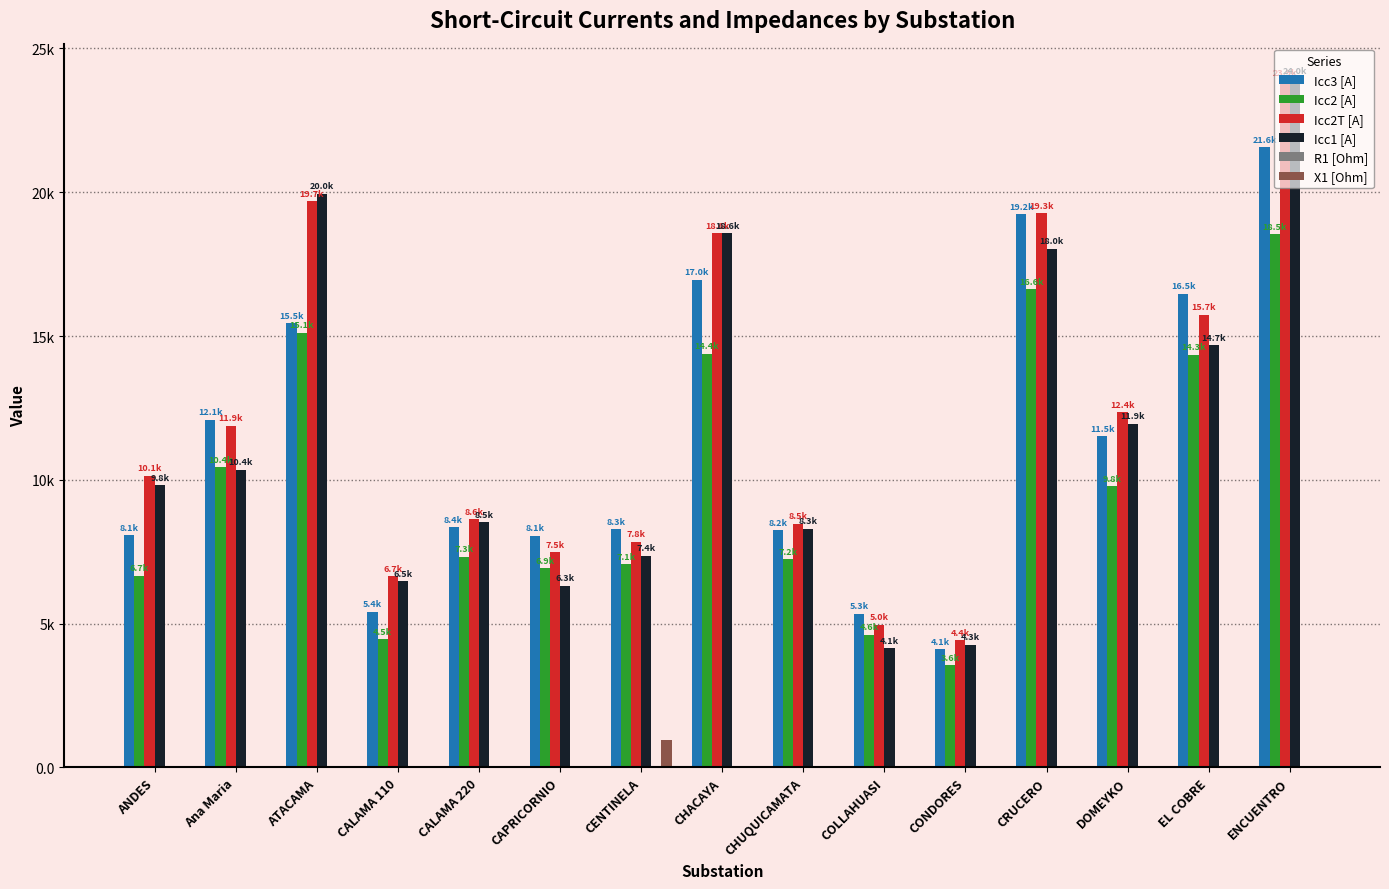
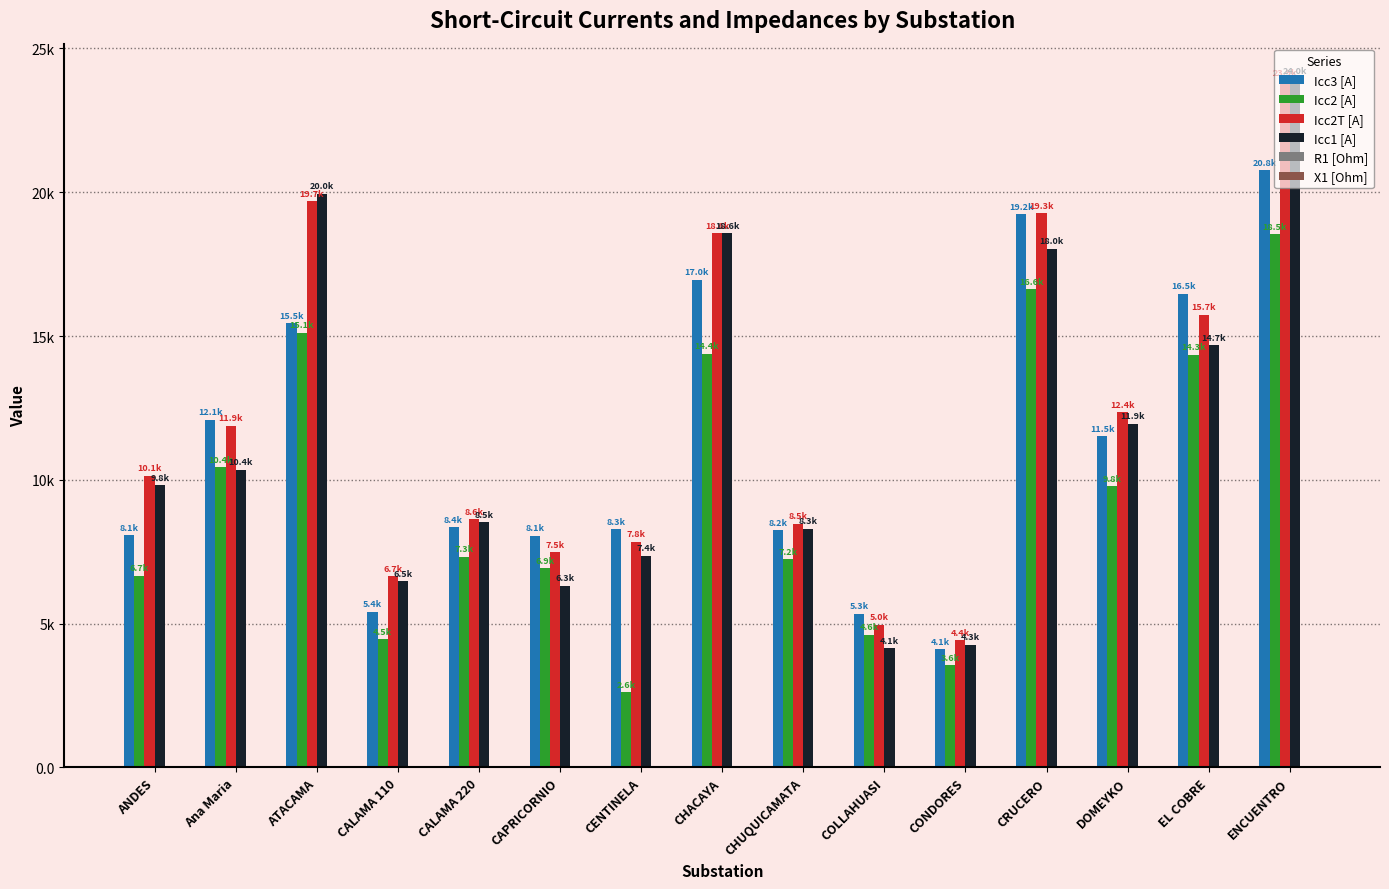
  {
    "Icc3 [A]": {
      "ANDES": "8.1k",
      "Ana Maria": "12.1k",
      "ATACAMA": "15.5k",
      "CALAMA 110": "5.4k",
      "CALAMA 220": "8.4k",
      "CAPRICORNIO": "8.1k",
      "CENTINELA": "8.3k",
      "CHACAYA": "17.0k",
      "CHUQUICAMATA": "8.2k",
      "COLLAHUASI": "5.3k",
      "CONDORES": "4.1k",
      "DOMEYKO": "11.5k",
      "EL COBRE": "16.5k",
-     "ENCUENTRO": "21.6k"
+     "ENCUENTRO": "20.8k"
    },
    "Icc2 [A]": {
      "ANDES": "6.7k",
      "Ana Maria": "10.4k",
      "ATACAMA": "15.1k",
      "CALAMA 110": "4.5k",
      "CALAMA 220": "7.3k",
      "CAPRICORNIO": "6.9k",
-     "CENTINELA": "7.1k",
+     "CENTINELA": "2.6k",
      "CHACAYA": "14.4k",
      "CHUQUICAMATA": "7.2k",
      "COLLAHUASI": "4.6k",
      "CONDORES": "3.6k",
      "CRUCERO": "16.6k",
      "DOMEYKO": "9.8k",
      "EL COBRE": "14.3k",
      "ENCUENTRO": "18.5k"
    },
    "Icc2T [A]": {
      "ANDES": "10.1k",
      "Ana Maria": "11.9k",
      "ATACAMA": "19.7k",
      "CAPRICORNIO": "7.5k",
      "CENTINELA": "7.8k",
      "COLLAHUASI": "5.0k",
      "DOMEYKO": "12.4k",
      "EL COBRE": "15.7k"
    },
    "Icc1 [A]": {
      "ANDES": "9.8k",
      "Ana Maria": "10.4k",
      "ATACAMA": "20.0k",
      "CAPRICORNIO": "6.3k",
      "CENTINELA": "7.4k",
      "COLLAHUASI": "4.1k",
      "CRUCERO": "18.0k",
      "DOMEYKO": "11.9k",
      "EL COBRE": "14.7k"
    },
    "X1 [Ohm]": {
-     "CENTINELA": "1000"
+     "CENTINELA": "0"
    }
  }
